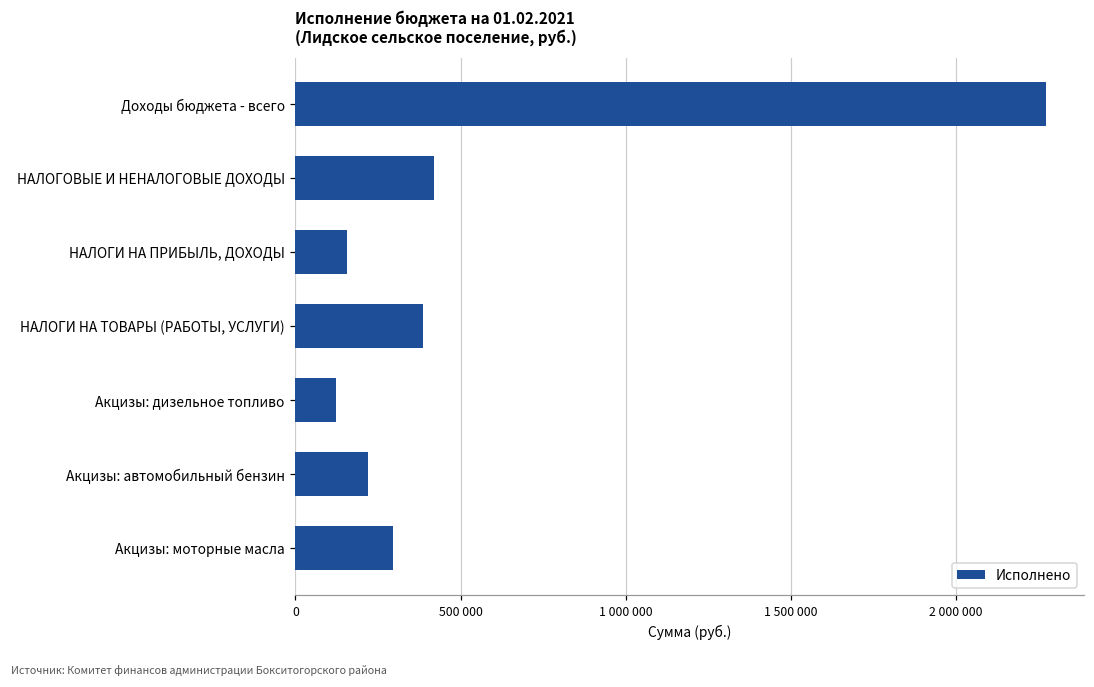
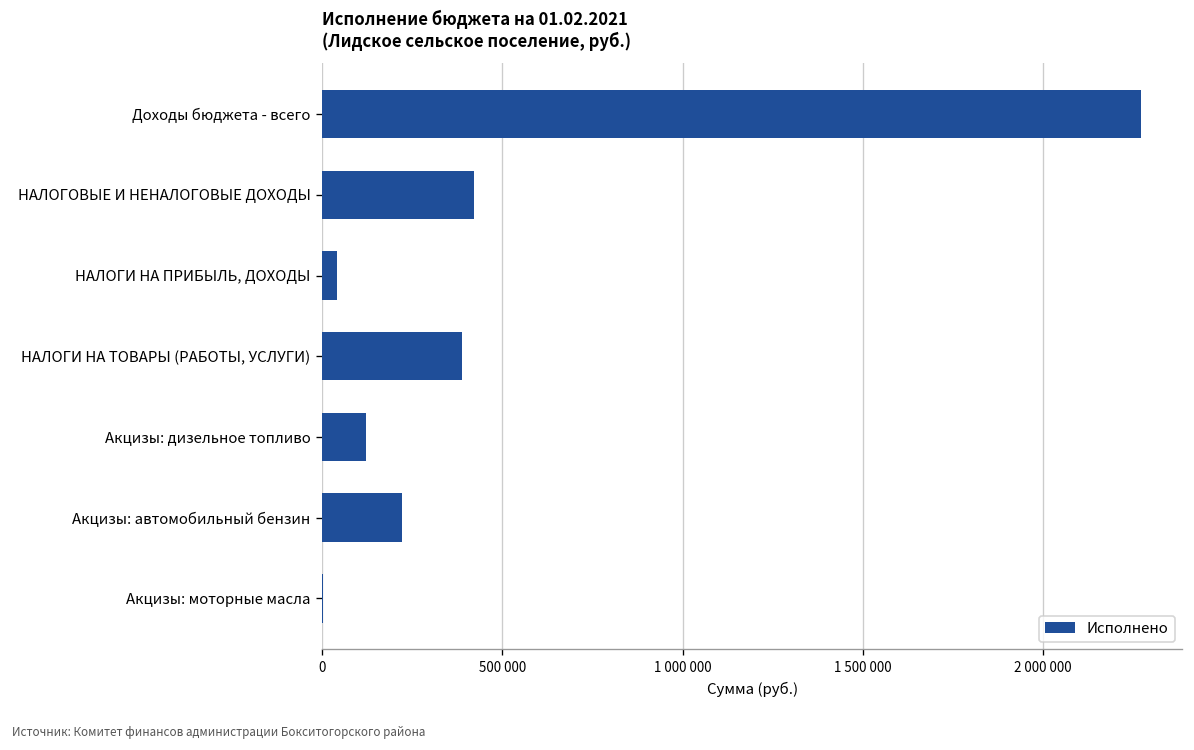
  {
    "Доходы бюджета - всего": 2270000,
    "НАЛОГОВЫЕ И НЕНАЛОГОВЫЕ ДОХОДЫ": 420000,
-   "НАЛОГИ НА ПРИБЫЛЬ, ДОХОДЫ": 160000,
+   "НАЛОГИ НА ПРИБЫЛЬ, ДОХОДЫ": 40000,
    "НАЛОГИ НА ТОВАРЫ (РАБОТЫ, УСЛУГИ)": 390000,
    "Акцизы: дизельное топливо": 120000,
    "Акцизы: автомобильный бензин": 220000,
-   "Акцизы: моторные масла": 290000
+   "Акцизы: моторные масла": 0
  }
